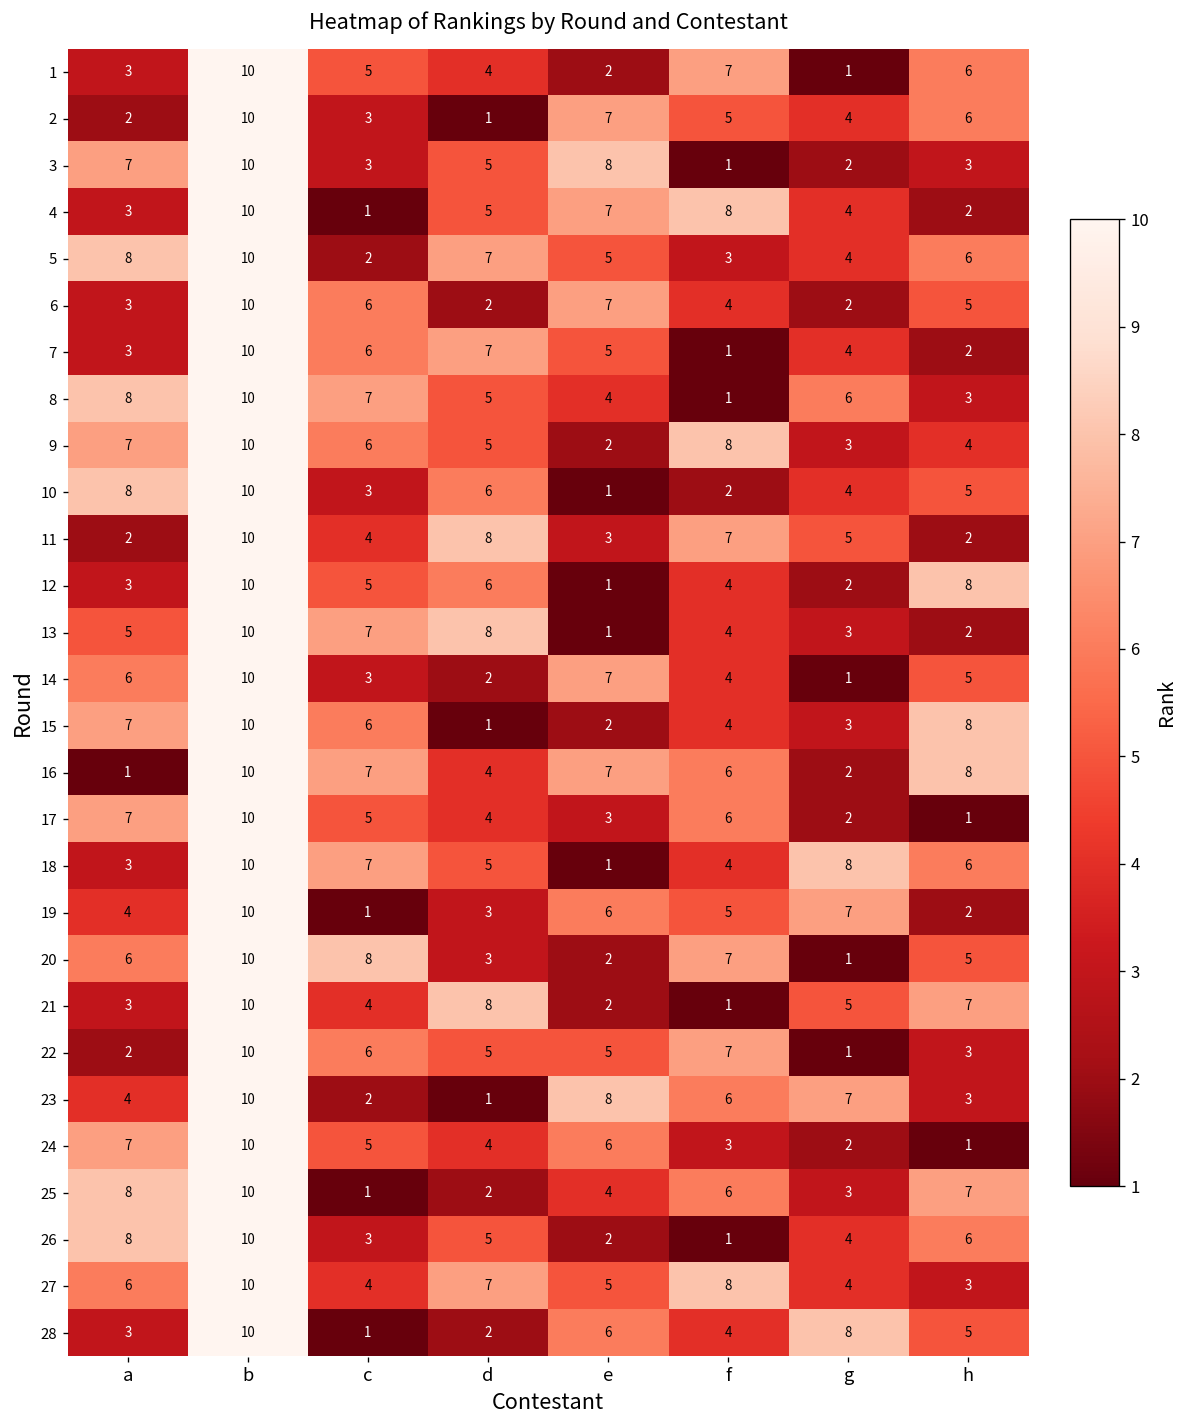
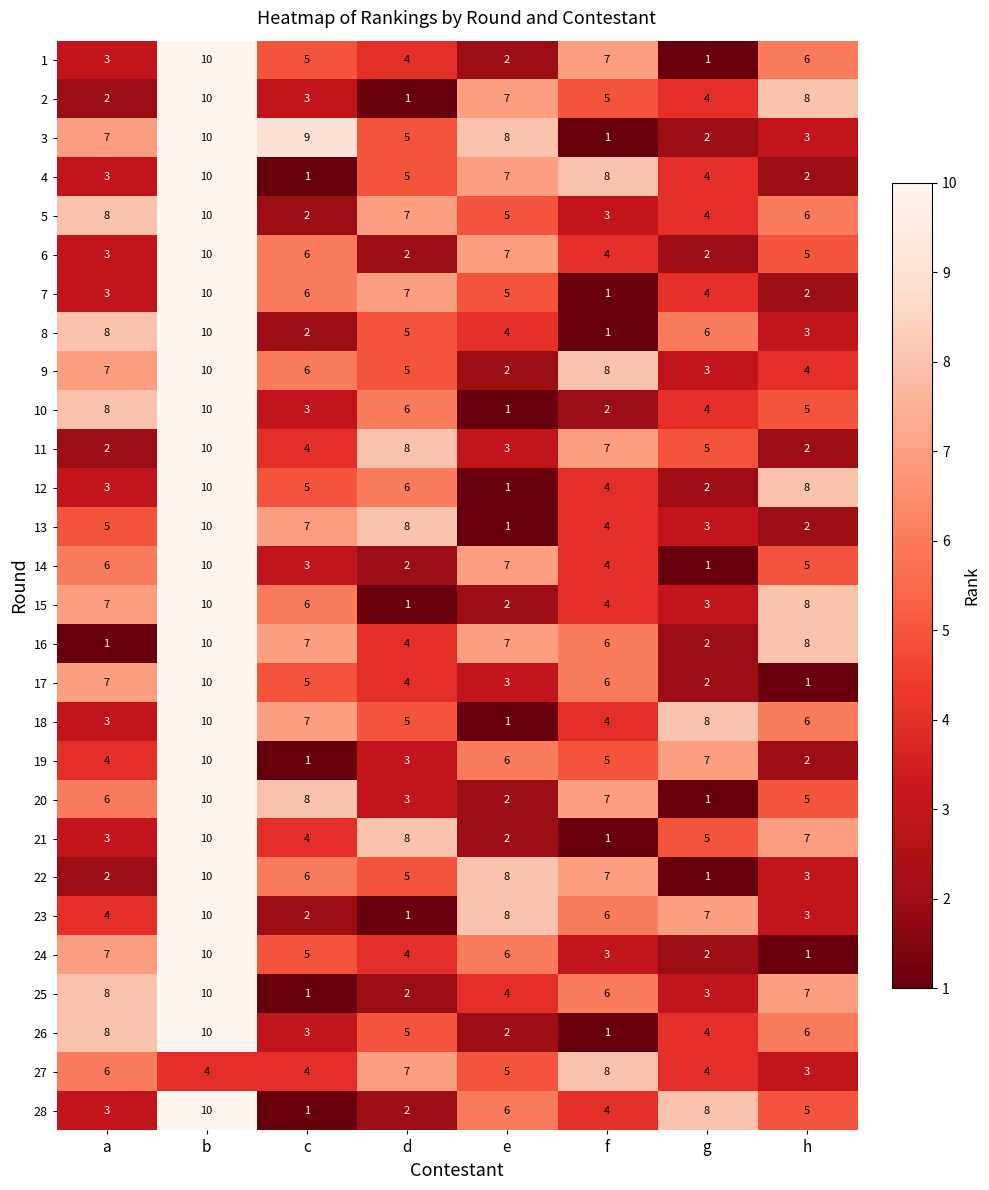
  {
    "2": {
      "a": 2,
      "b": 10,
      "c": 3,
      "d": 1,
      "e": 7,
      "f": 5,
      "g": 4,
-     "h": 6
+     "h": 8
    },
    "3": {
      "a": 7,
      "b": 10,
-     "c": 3,
+     "c": 9,
      "d": 5,
      "e": 8,
      "f": 1,
      "g": 2,
      "h": 3
    },
    "8": {
      "a": 8,
      "b": 10,
-     "c": 7,
+     "c": 2,
      "d": 5,
      "e": 4,
      "f": 1,
      "g": 6,
      "h": 3
    },
    "22": {
      "a": 2,
      "b": 10,
      "c": 6,
      "d": 5,
-     "e": 5,
+     "e": 8,
      "f": 7,
      "g": 1,
      "h": 3
    },
    "27": {
      "a": 6,
-     "b": 10,
+     "b": 4,
      "c": 4,
      "d": 7,
      "e": 5,
      "f": 8,
      "g": 4,
      "h": 3
    }
  }
